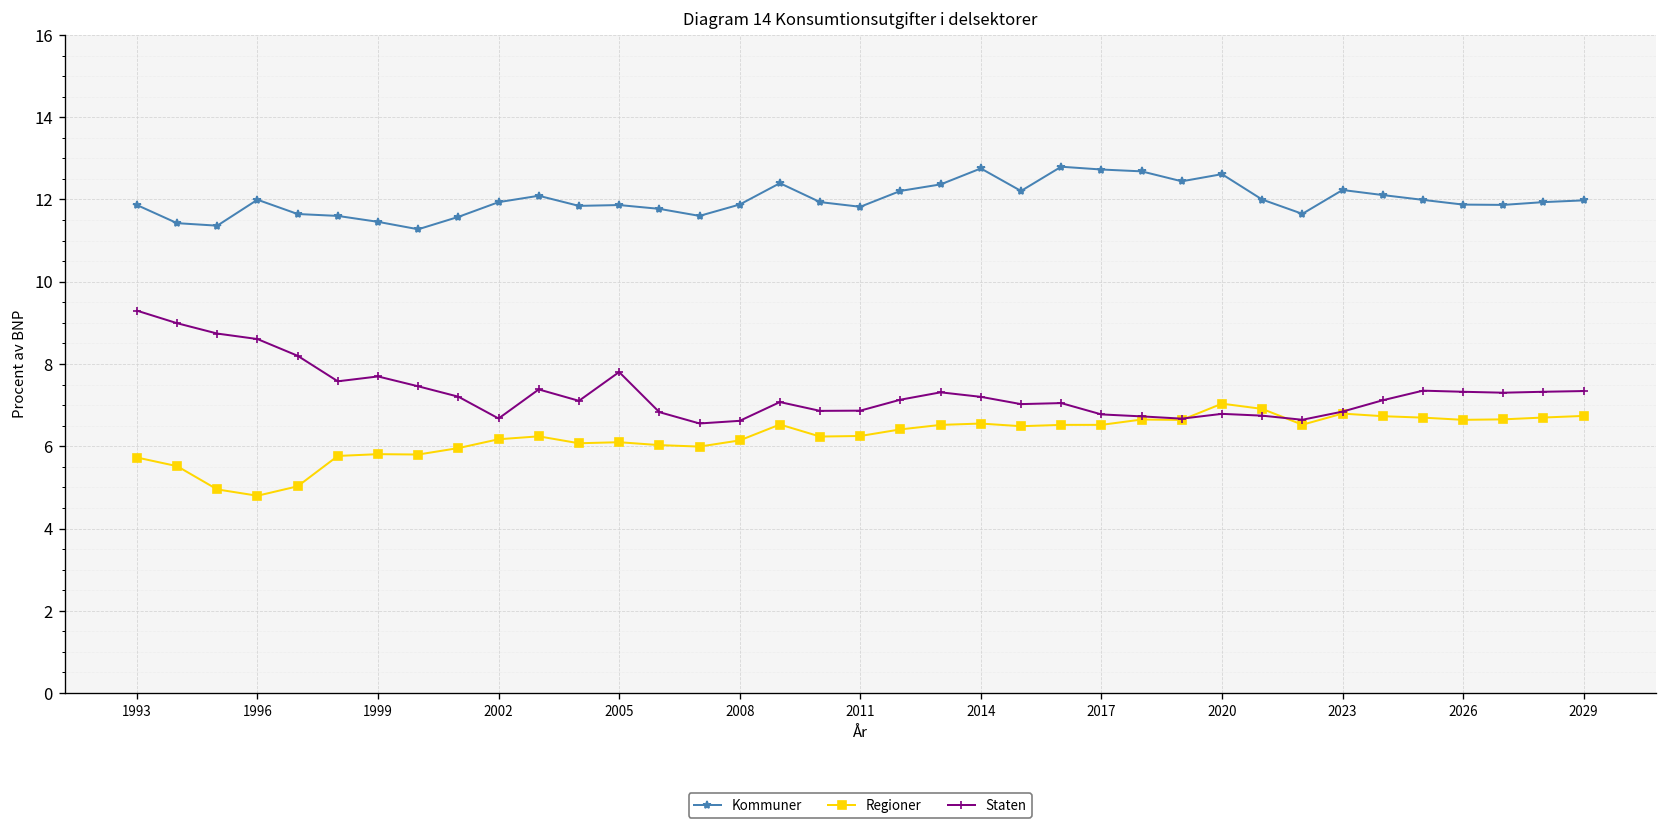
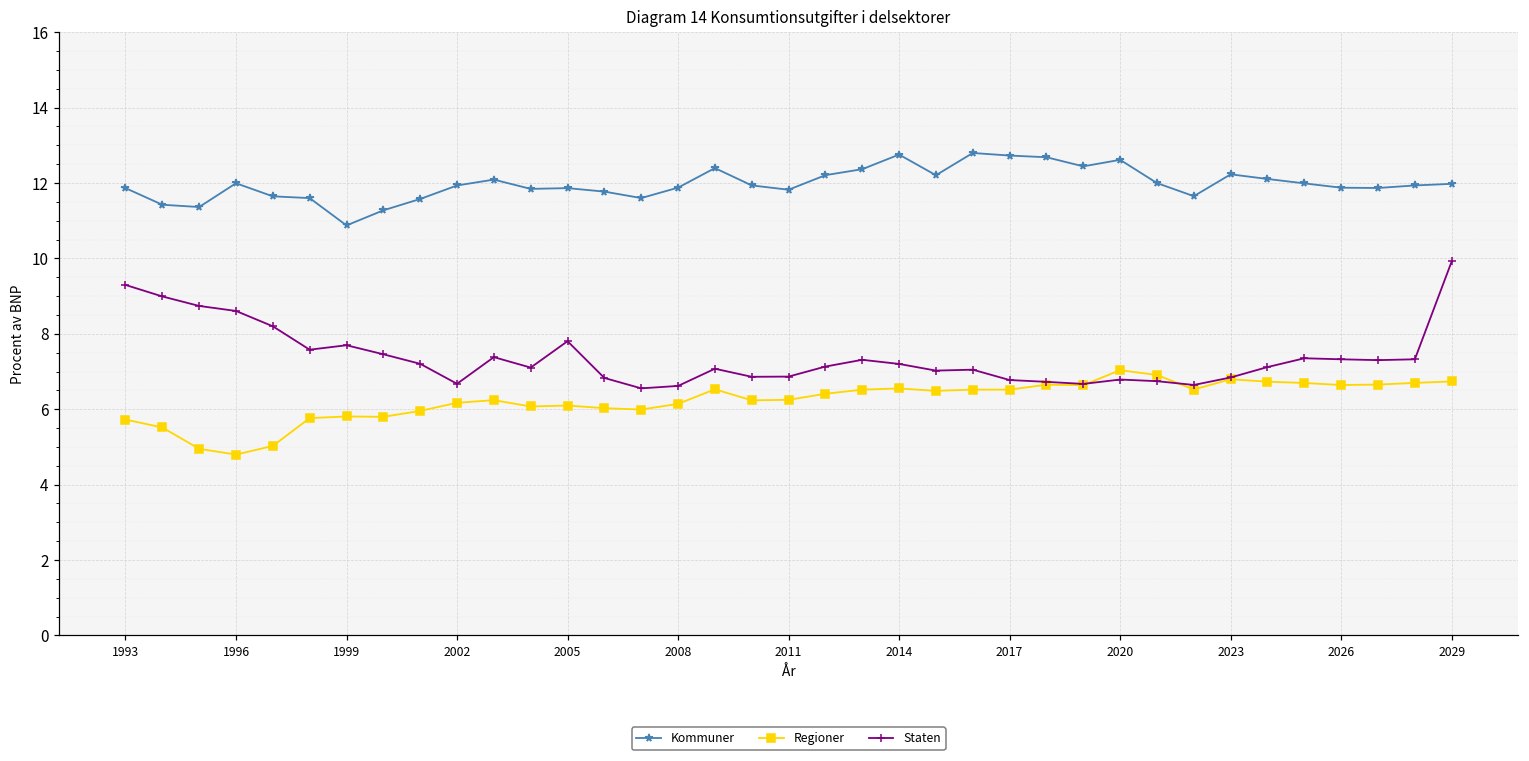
  {
    "Kommuner": {
      "1993": 11.9,
      "1996": 12.0,
-     "1999": 11.5,
+     "1999": 10.9,
      "2002": 11.9,
      "2005": 11.9,
      "2008": 11.9,
      "2011": 11.8,
      "2014": 12.8,
      "2017": 12.7,
      "2020": 12.6,
      "2023": 12.2,
      "2026": 11.9,
      "2029": 12.0
    },
    "Regioner": {
      "1993": 5.7,
      "1996": 4.8,
      "1999": 5.8,
      "2002": 6.2,
      "2005": 6.1,
      "2008": 6.1,
      "2011": 6.2,
      "2014": 6.6,
      "2017": 6.5,
      "2020": 7.0,
      "2026": 6.6,
      "2029": 6.7
    },
    "Staten": {
      "1993": 9.3,
      "1996": 8.6,
      "1999": 7.7,
      "2002": 6.7,
      "2005": 7.8,
      "2008": 6.6,
      "2011": 6.9,
      "2014": 7.2,
      "2017": 6.8,
      "2020": 6.8,
      "2026": 7.3,
-     "2029": 7.3
+     "2029": 9.9
    }
  }
